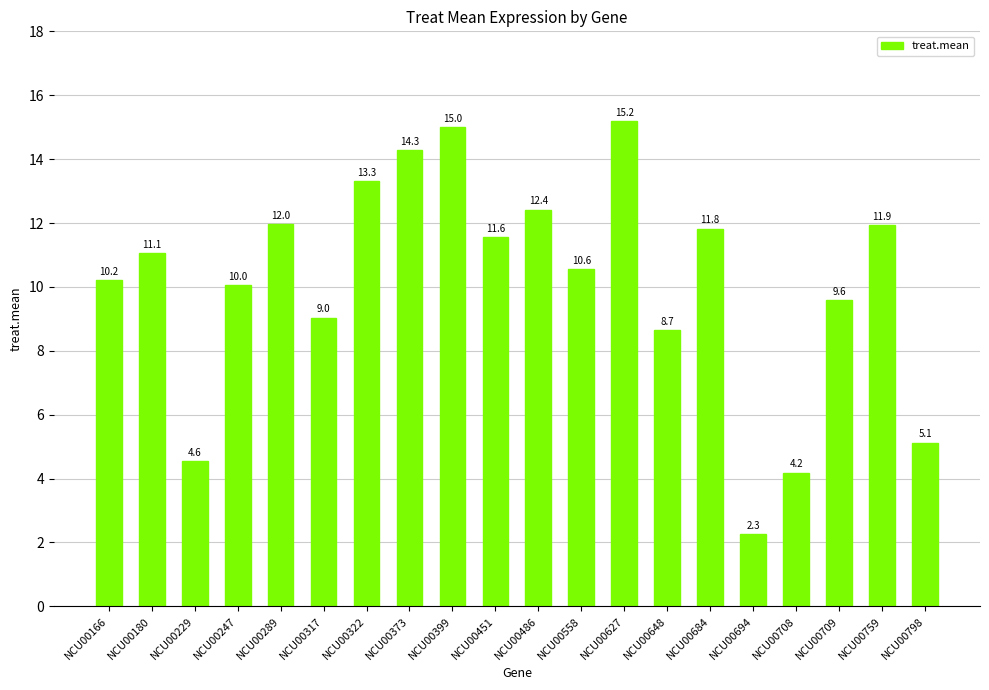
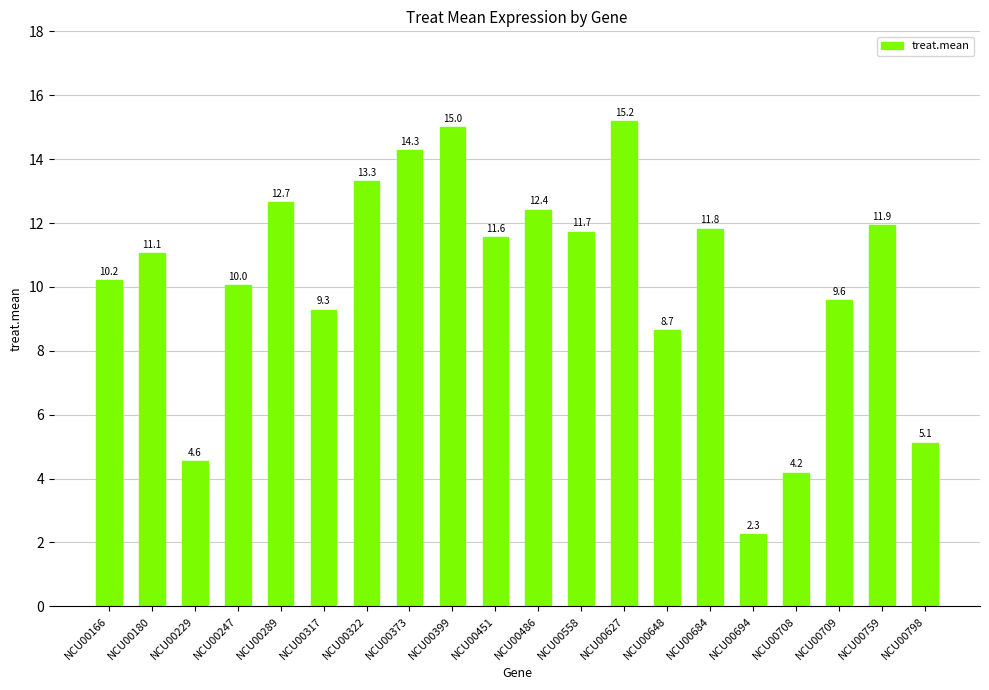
  {
    "NCU00166": 10.2,
    "NCU00180": 11.1,
    "NCU00229": 4.6,
    "NCU00247": 10.0,
-   "NCU00289": 12.0,
-   "NCU00317": 9.0,
+   "NCU00289": 12.7,
+   "NCU00317": 9.3,
    "NCU00322": 13.3,
    "NCU00373": 14.3,
    "NCU00399": 15.0,
    "NCU00451": 11.6,
    "NCU00486": 12.4,
-   "NCU00558": 10.6,
+   "NCU00558": 11.7,
    "NCU00627": 15.2,
    "NCU00648": 8.7,
    "NCU00684": 11.8,
    "NCU00694": 2.3,
    "NCU00708": 4.2,
    "NCU00709": 9.6,
    "NCU00759": 11.9,
    "NCU00798": 5.1
  }
